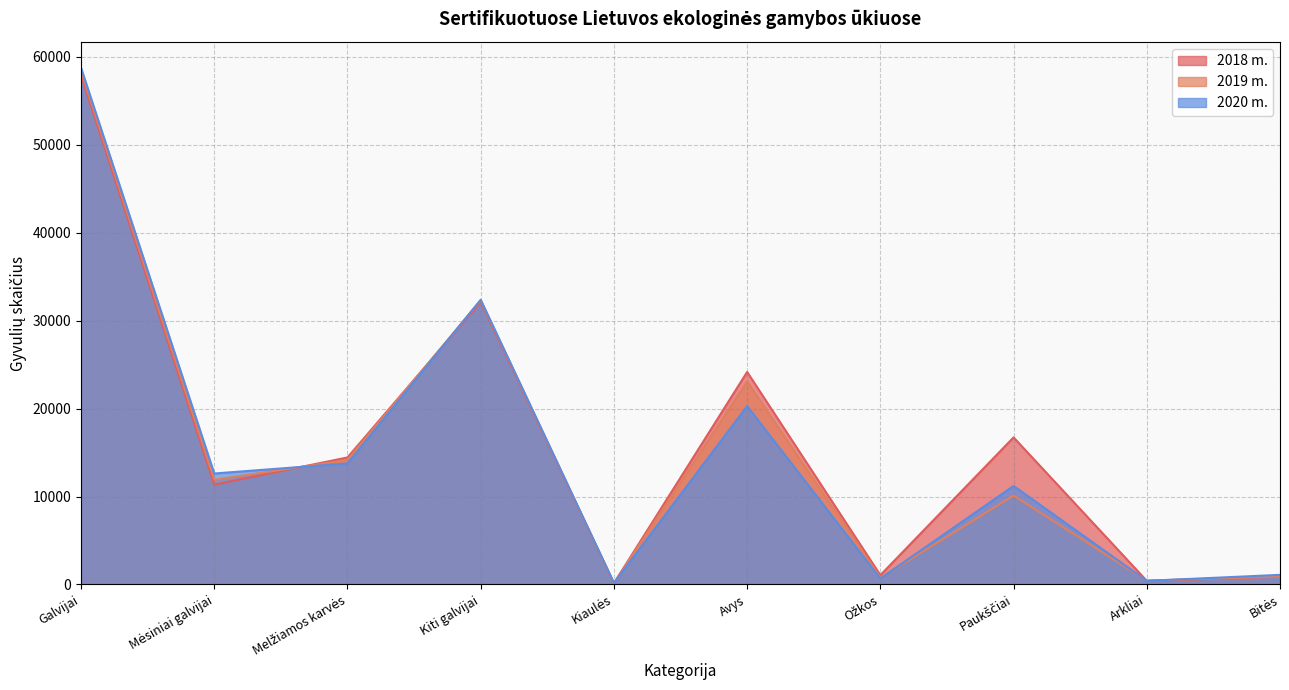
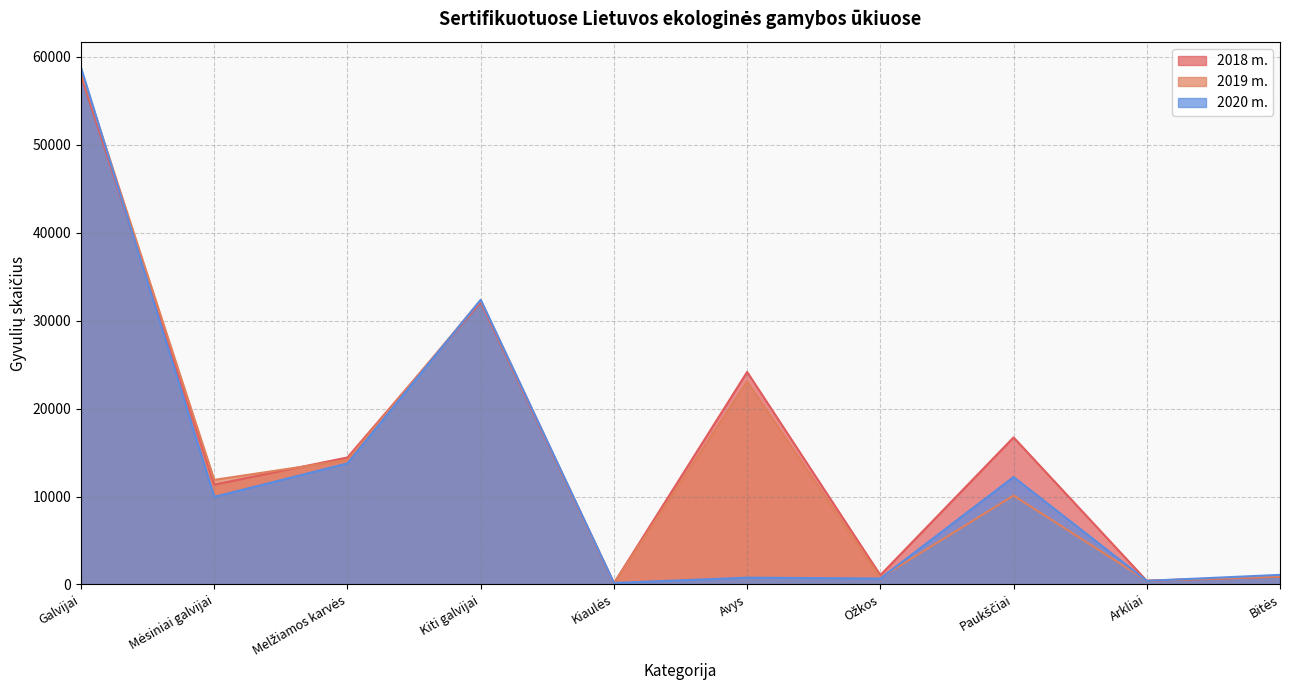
  {
    "2020 m.": {
      "Galvijai": 59000,
-     "Mėsiniai galvijai": 13000,
+     "Mėsiniai galvijai": 10000,
      "Melžiamos karvės": 14000,
-     "Avys": 20000,
-     "Paukščiai": 11000
+     "Avys": 1000,
+     "Paukščiai": 12000
    }
  }
